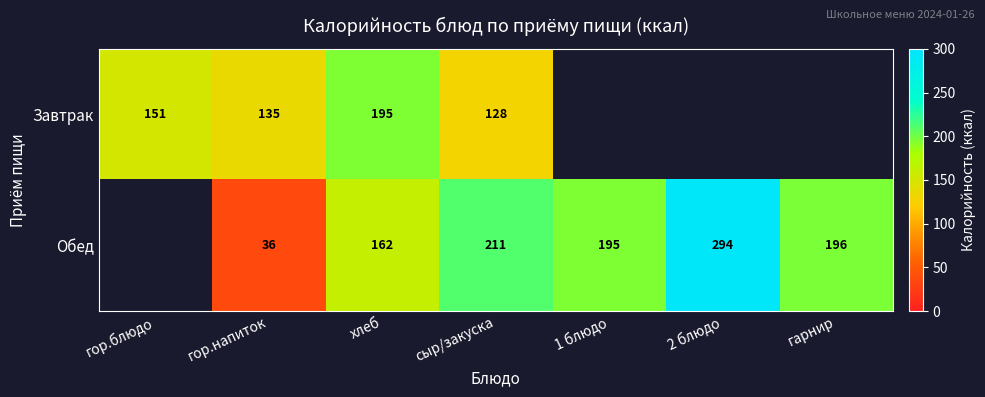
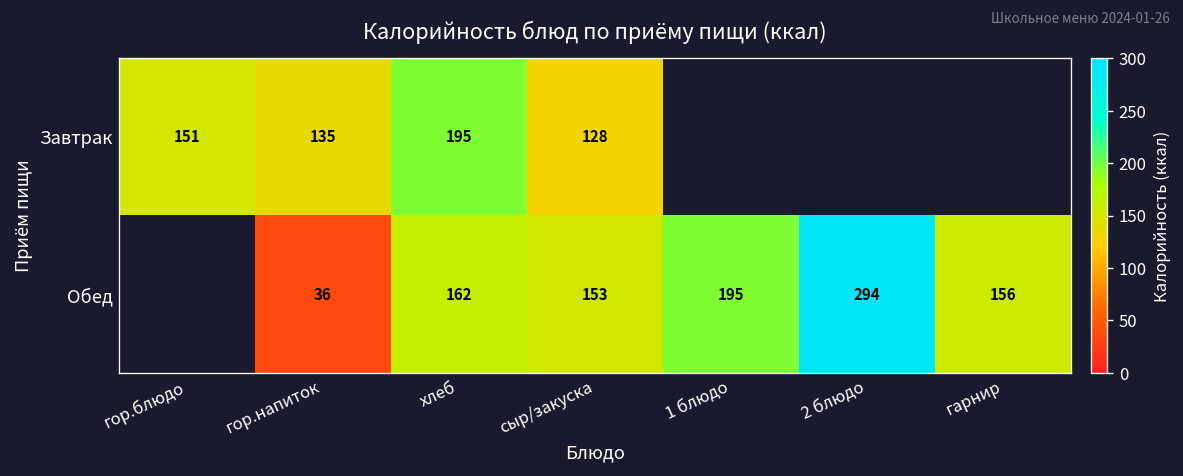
  {
    "Завтрак": {
      "гор.блюдо": 151,
      "гор.напиток": 135,
      "хлеб": 195,
      "сыр/закуска": 128
    },
    "Обед": {
      "гор.напиток": 36,
      "хлеб": 162,
-     "сыр/закуска": 211,
+     "сыр/закуска": 153,
      "1 блюдо": 195,
      "2 блюдо": 294,
-     "гарнир": 196
+     "гарнир": 156
    }
  }
